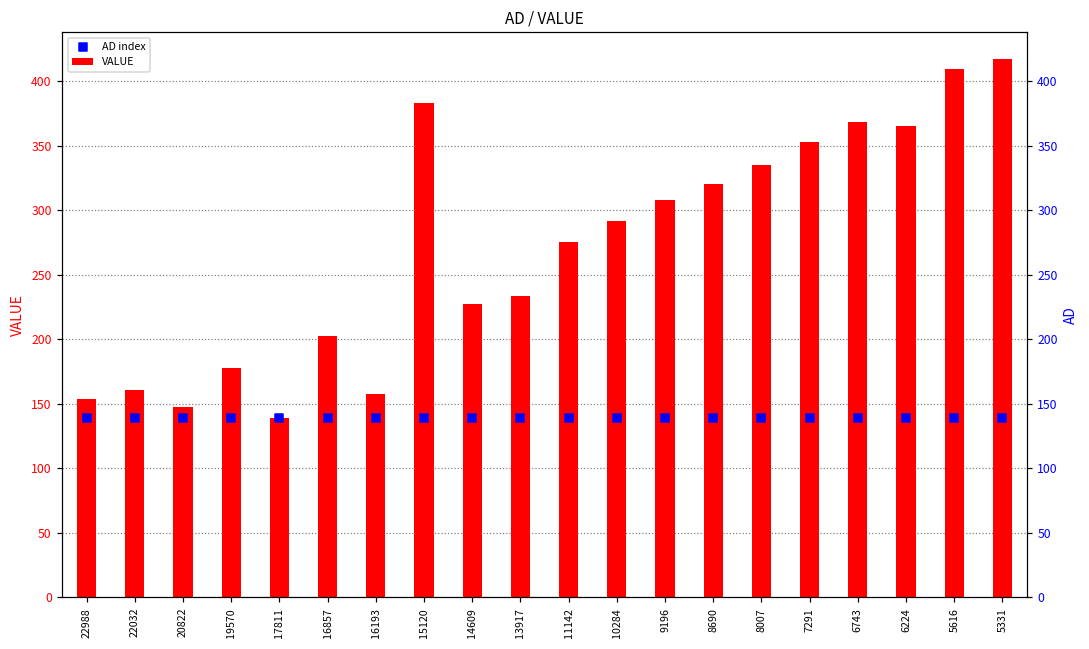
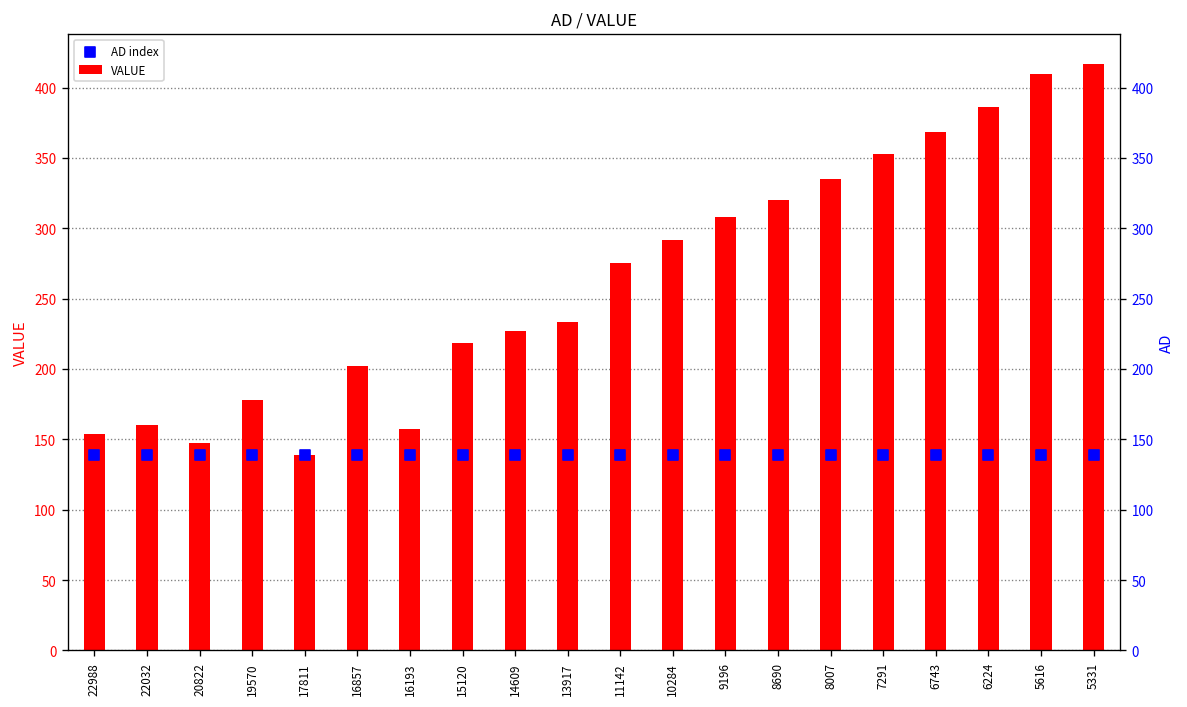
  {
    "VALUE": {
      "22988": 154,
      "22032": 160,
      "20822": 147,
      "19570": 178,
      "17811": 139,
      "16857": 202,
      "16193": 158,
-     "15120": 383,
+     "15120": 219,
      "14609": 227,
      "13917": 234,
      "11142": 276,
      "10284": 292,
      "9196": 308,
      "8690": 320,
      "8007": 335,
      "7291": 353,
      "6743": 368,
-     "6224": 365,
+     "6224": 386,
      "5616": 410,
      "5331": 417
    }
  }
